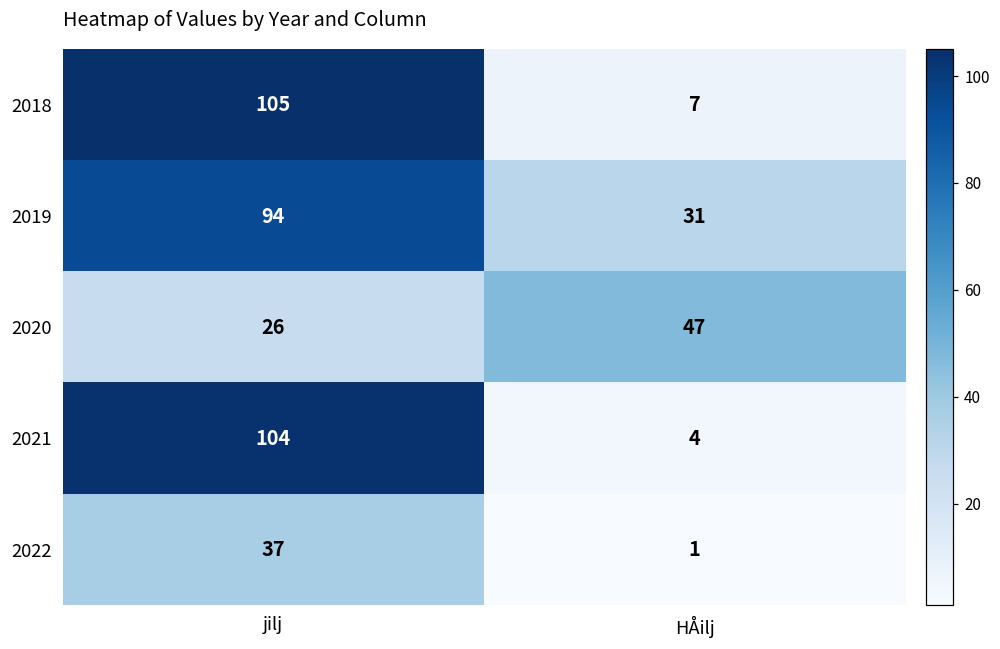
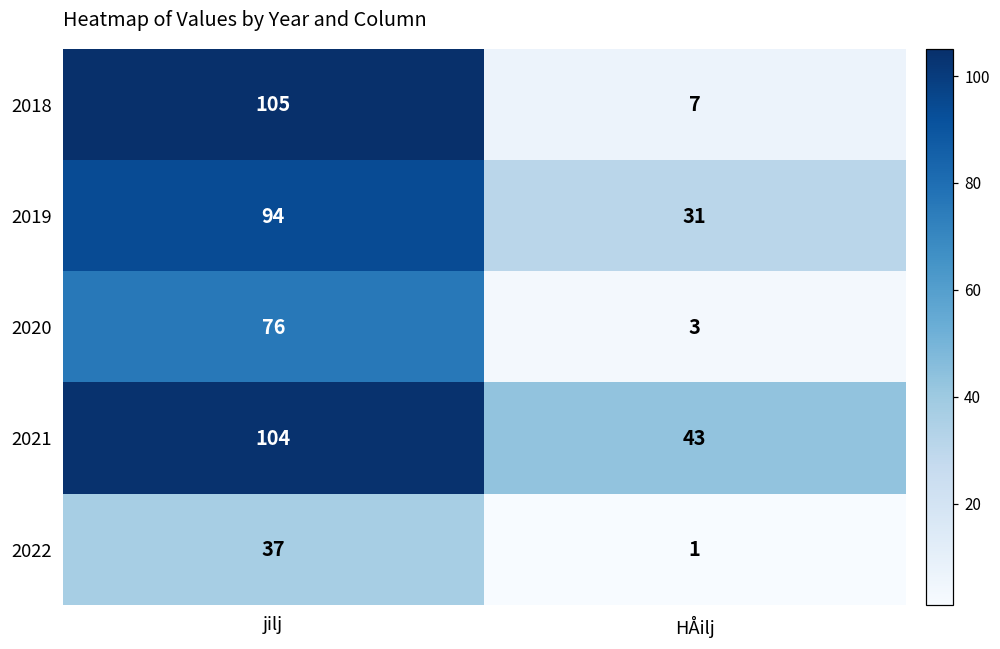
  {
    "2018": {
      "jilj": 105,
      "HÅilj": 7
    },
    "2019": {
      "jilj": 94,
      "HÅilj": 31
    },
    "2020": {
-     "jilj": 26,
-     "HÅilj": 47
+     "jilj": 76,
+     "HÅilj": 3
    },
    "2021": {
      "jilj": 104,
-     "HÅilj": 4
+     "HÅilj": 43
    },
    "2022": {
      "jilj": 37,
      "HÅilj": 1
    }
  }
